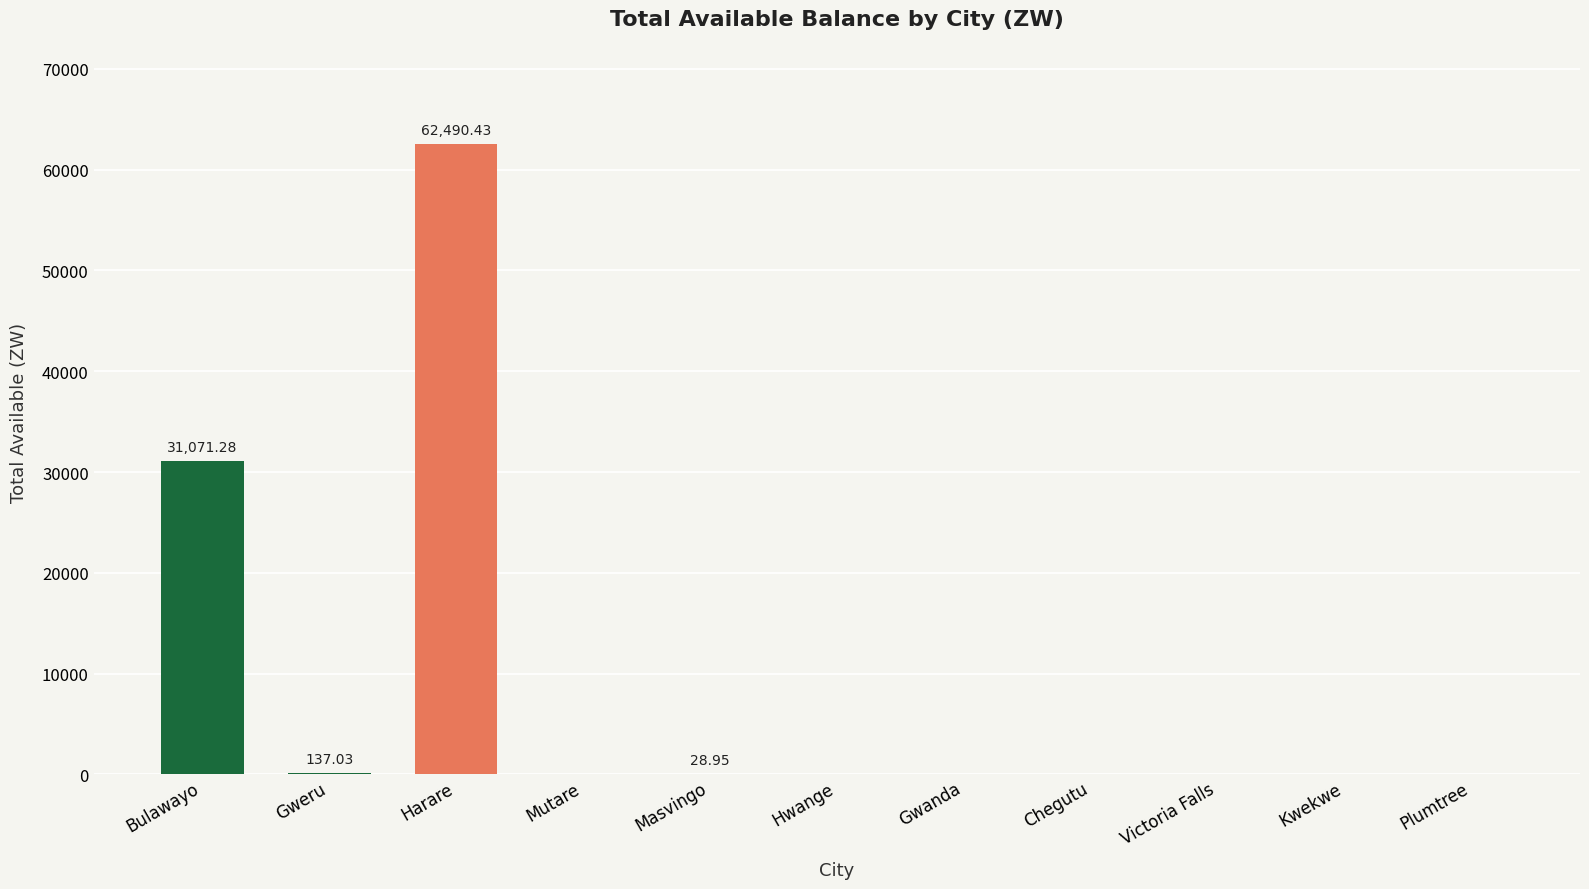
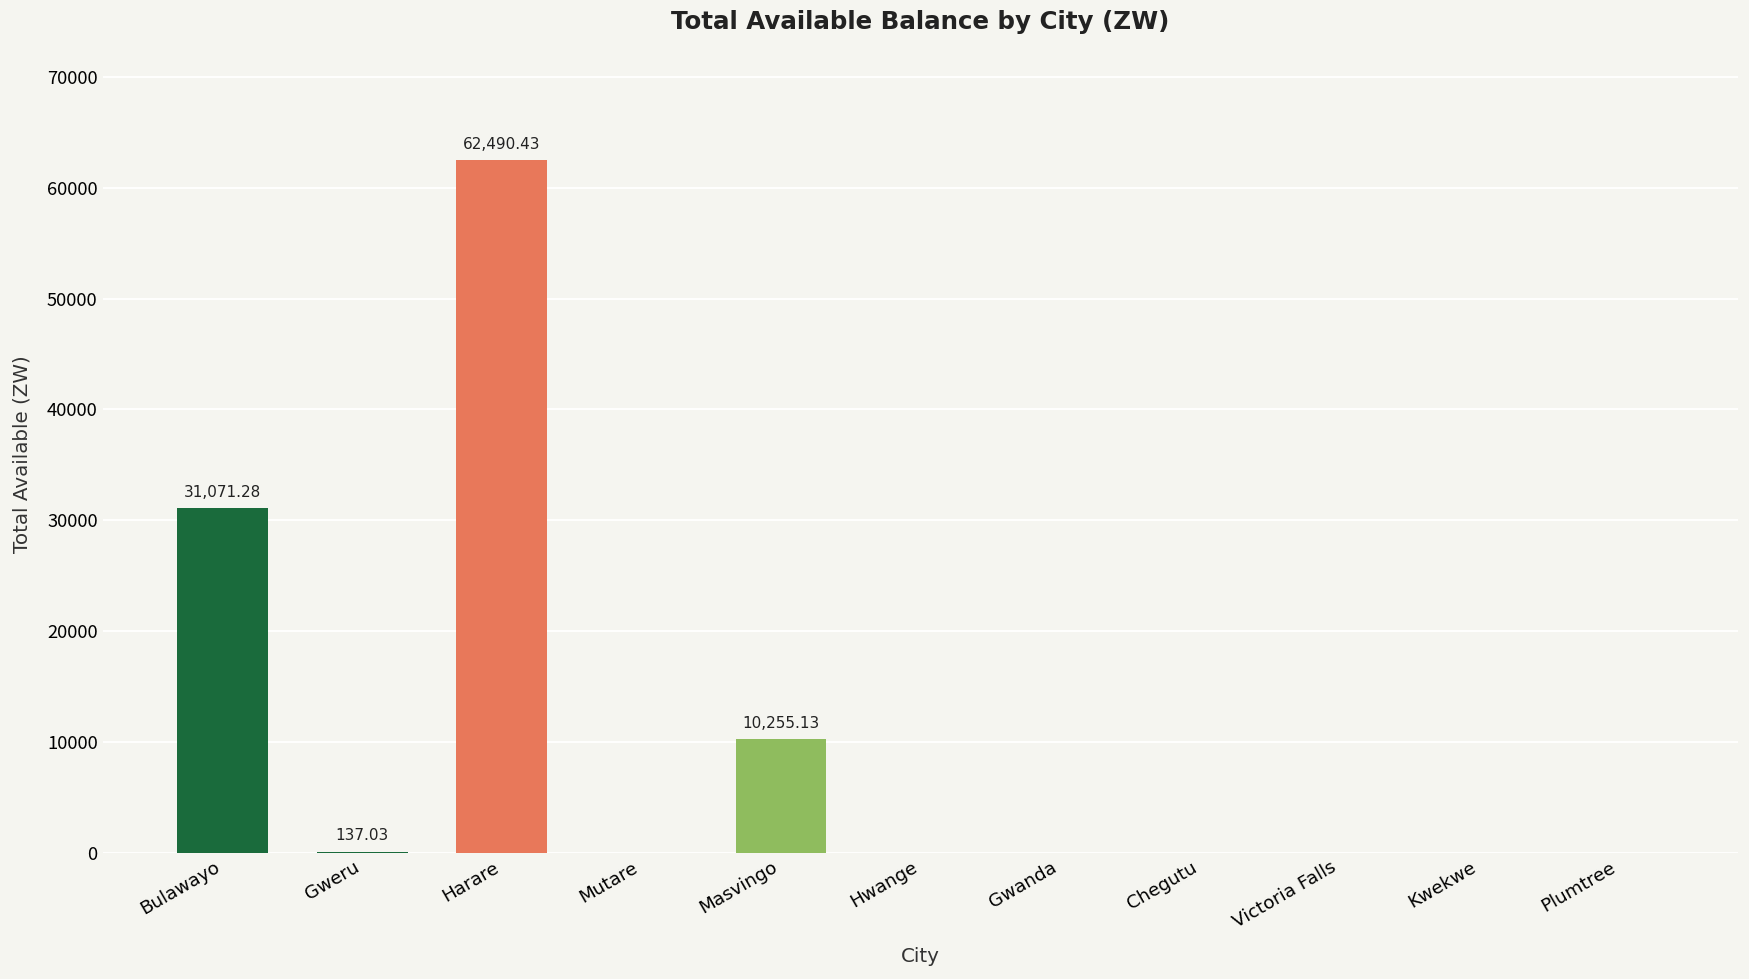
  {
    "Bulawayo": "31,071.28",
    "Gweru": "137.03",
    "Harare": "62,490.43",
-   "Masvingo": "28.95"
+   "Masvingo": "10,255.13"
  }
